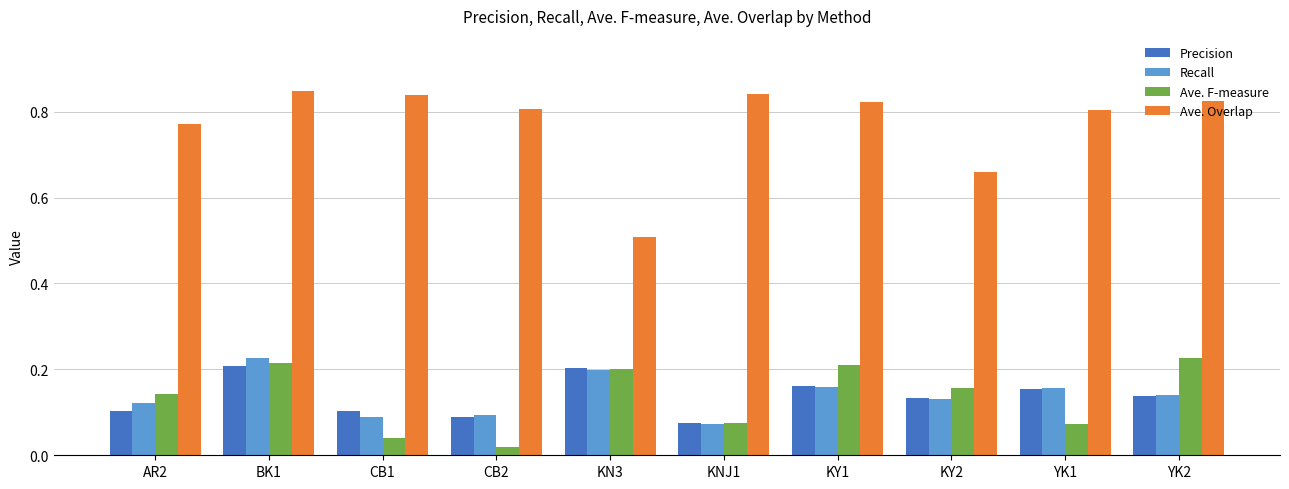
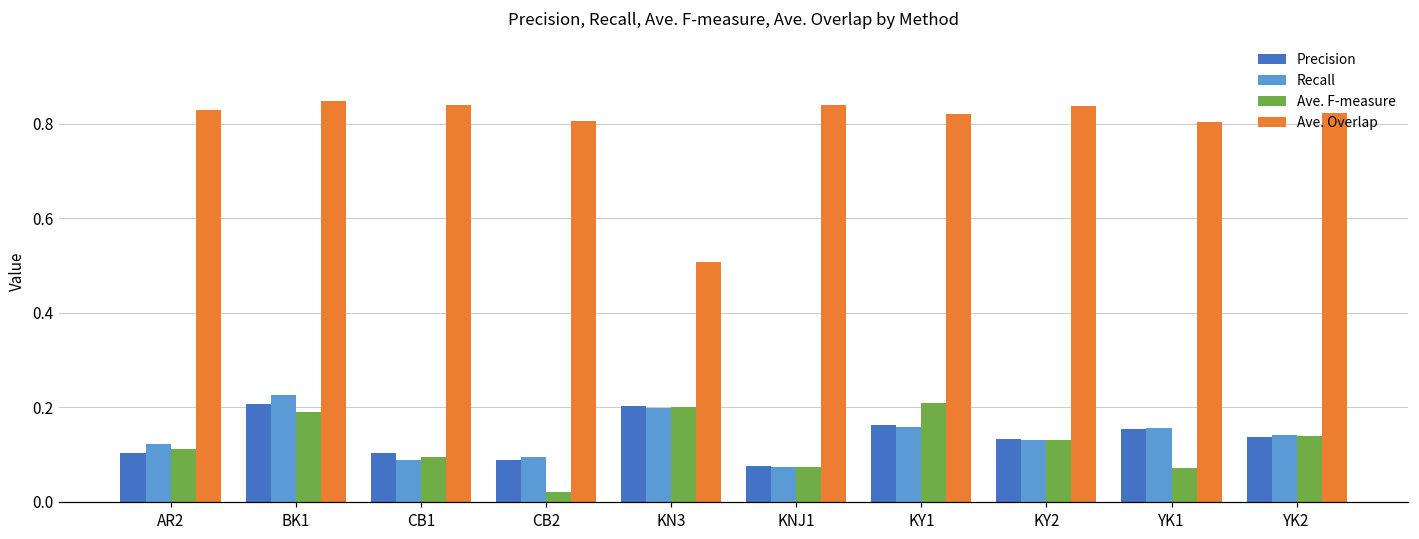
  {
    "Ave. F-measure": {
-     "AR2": 0.14,
-     "BK1": 0.21,
-     "CB1": 0.04,
+     "AR2": 0.11,
+     "BK1": 0.19,
+     "CB1": 0.09,
      "CB2": 0.02,
      "KN3": 0.20,
      "KNJ1": 0.07,
      "KY1": 0.21,
-     "KY2": 0.16,
+     "KY2": 0.13,
      "YK1": 0.07,
-     "YK2": 0.23
+     "YK2": 0.14
    },
    "Ave. Overlap": {
-     "AR2": 0.77,
+     "AR2": 0.83,
      "BK1": 0.85,
      "CB1": 0.84,
      "CB2": 0.81,
      "KN3": 0.51,
      "KNJ1": 0.84,
      "KY1": 0.82,
-     "KY2": 0.66,
+     "KY2": 0.84,
      "YK1": 0.80,
      "YK2": 0.82
    }
  }
